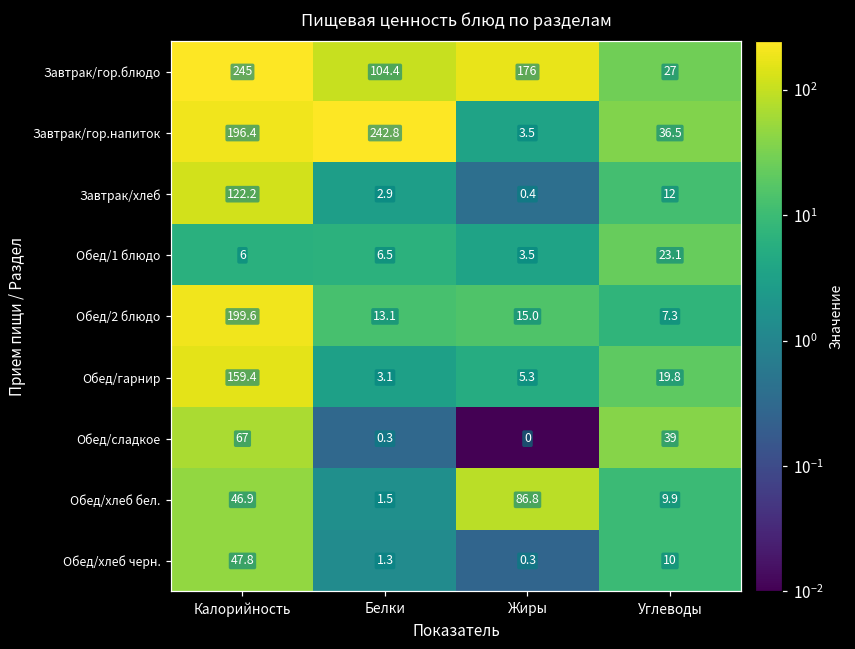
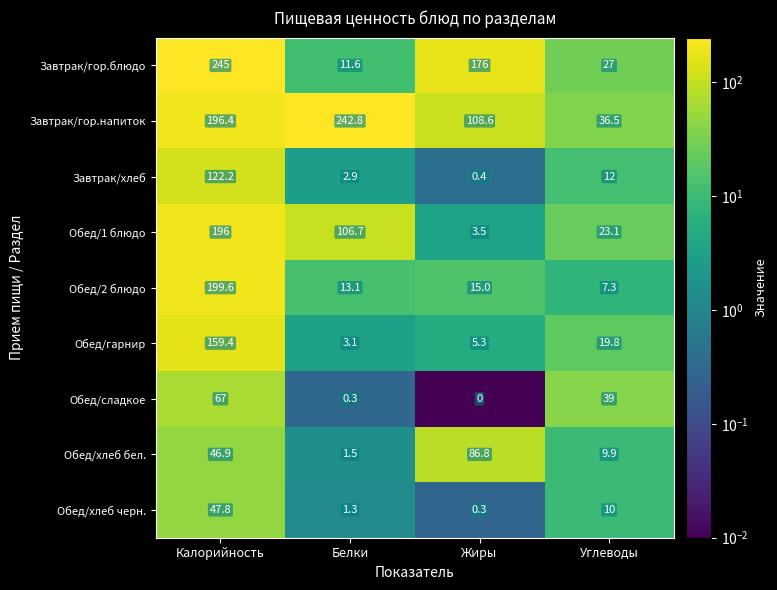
  {
    "Завтрак/гор.блюдо": {
-     "Белки": 104.4
+     "Белки": 11.6
    },
    "Завтрак/гор.напиток": {
-     "Жиры": 3.5
+     "Жиры": 108.6
    },
    "Обед/1 блюдо": {
-     "Калорийность": 6,
-     "Белки": 6.5
+     "Калорийность": 196,
+     "Белки": 106.7
    }
  }
